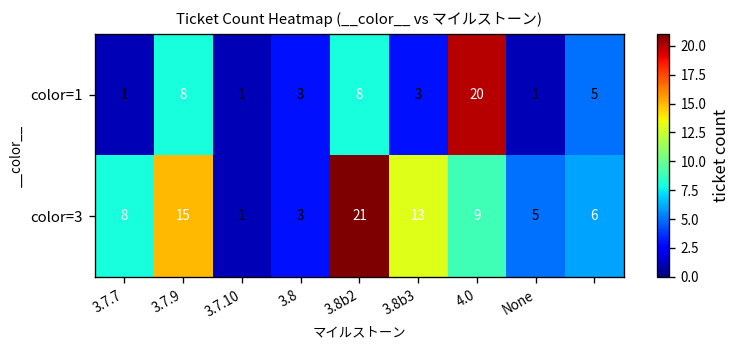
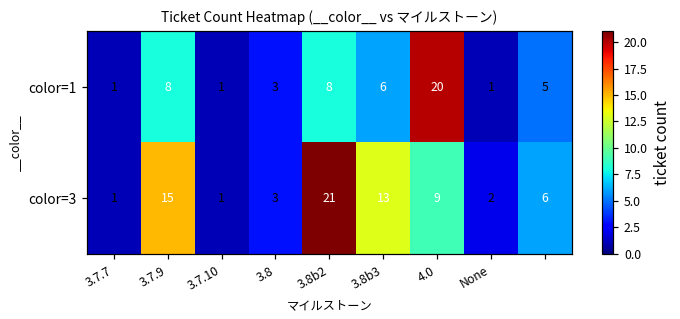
  {
    "color=1": {
      "3.7.7": 1,
      "3.7.9": 8,
      "3.7.10": 1,
      "3.8": 3,
      "3.8b2": 8,
-     "3.8b3": 3,
+     "3.8b3": 6,
      "4.0": 20,
      "None": 1
    },
    "color=3": {
-     "3.7.7": 8,
+     "3.7.7": 1,
      "3.7.9": 15,
      "3.7.10": 1,
      "3.8": 3,
      "3.8b2": 21,
      "3.8b3": 13,
      "4.0": 9,
-     "None": 5
+     "None": 2
    }
  }
